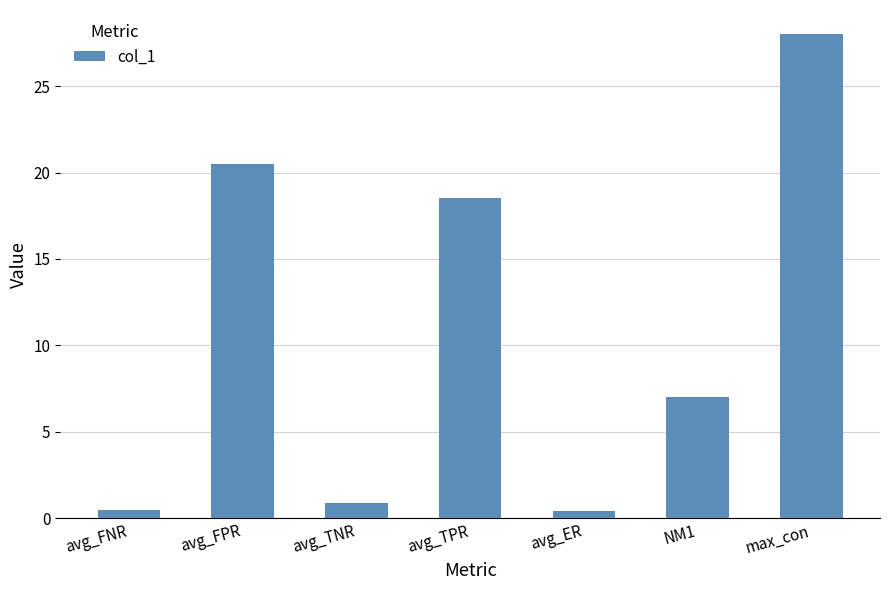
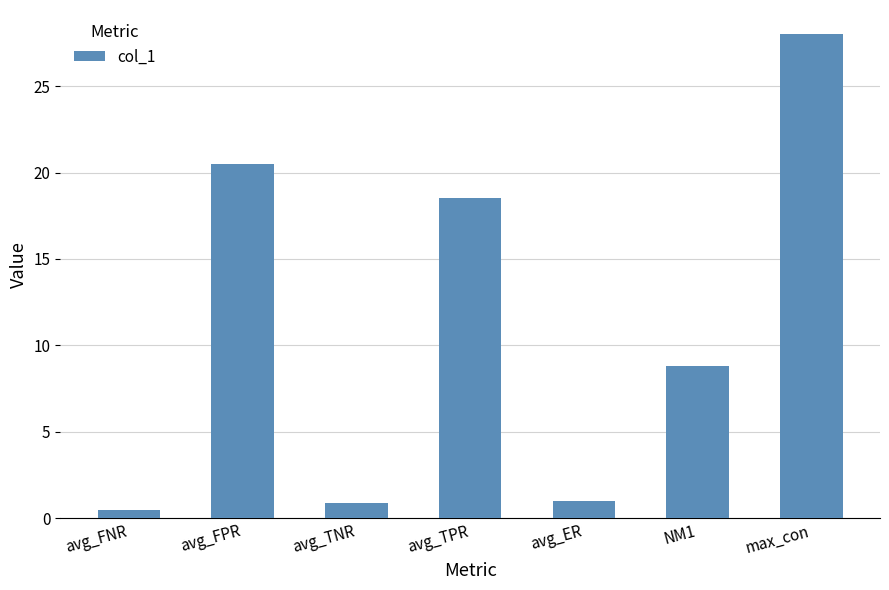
  {
    "avg_FNR": 0.5,
    "avg_FPR": 20.5,
    "avg_TNR": 0.9,
    "avg_TPR": 18.5,
-   "avg_ER": 0.4,
-   "NM1": 7.0,
+   "avg_ER": 1.0,
+   "NM1": 8.8,
    "max_con": 28.0
  }
